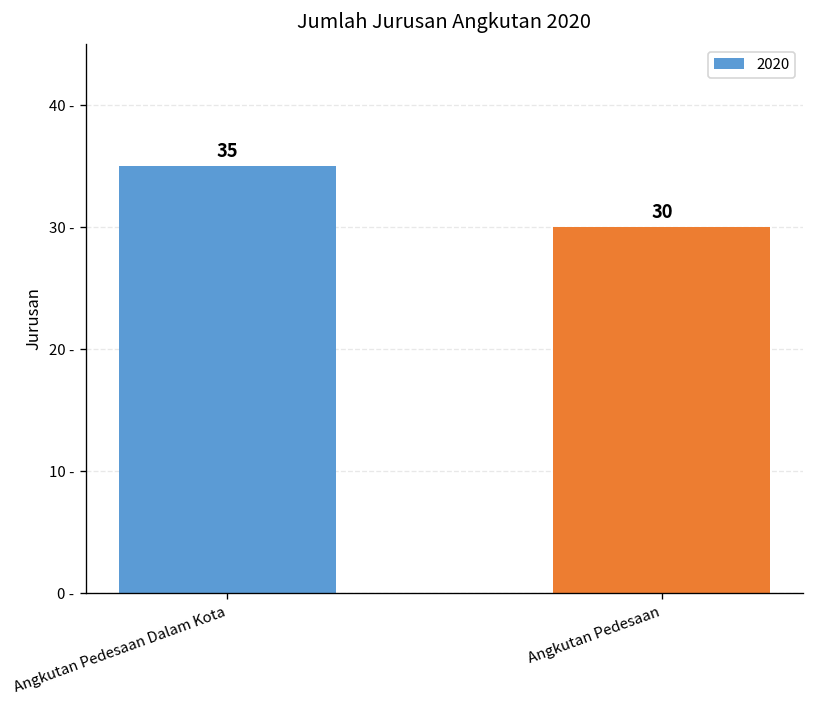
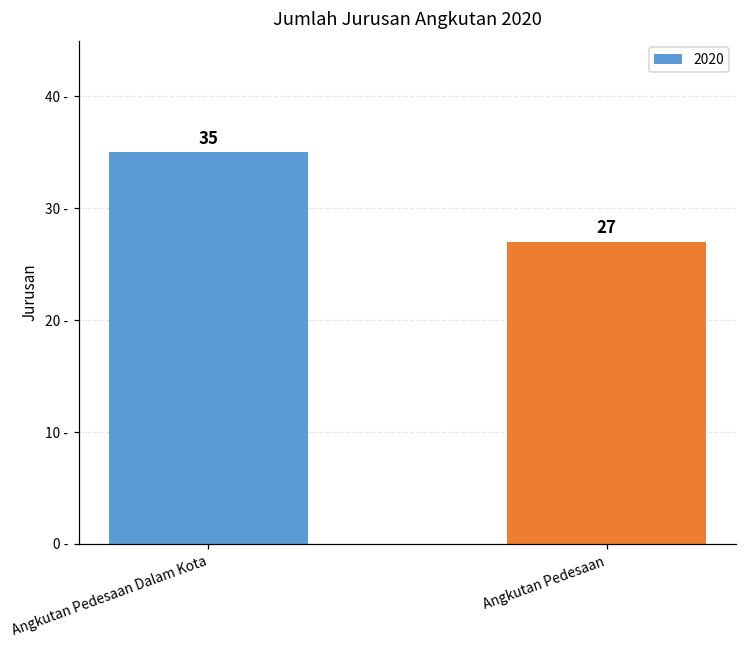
  {
    "Angkutan Pedesaan Dalam Kota": 35,
-   "Angkutan Pedesaan": 30
+   "Angkutan Pedesaan": 27
  }
